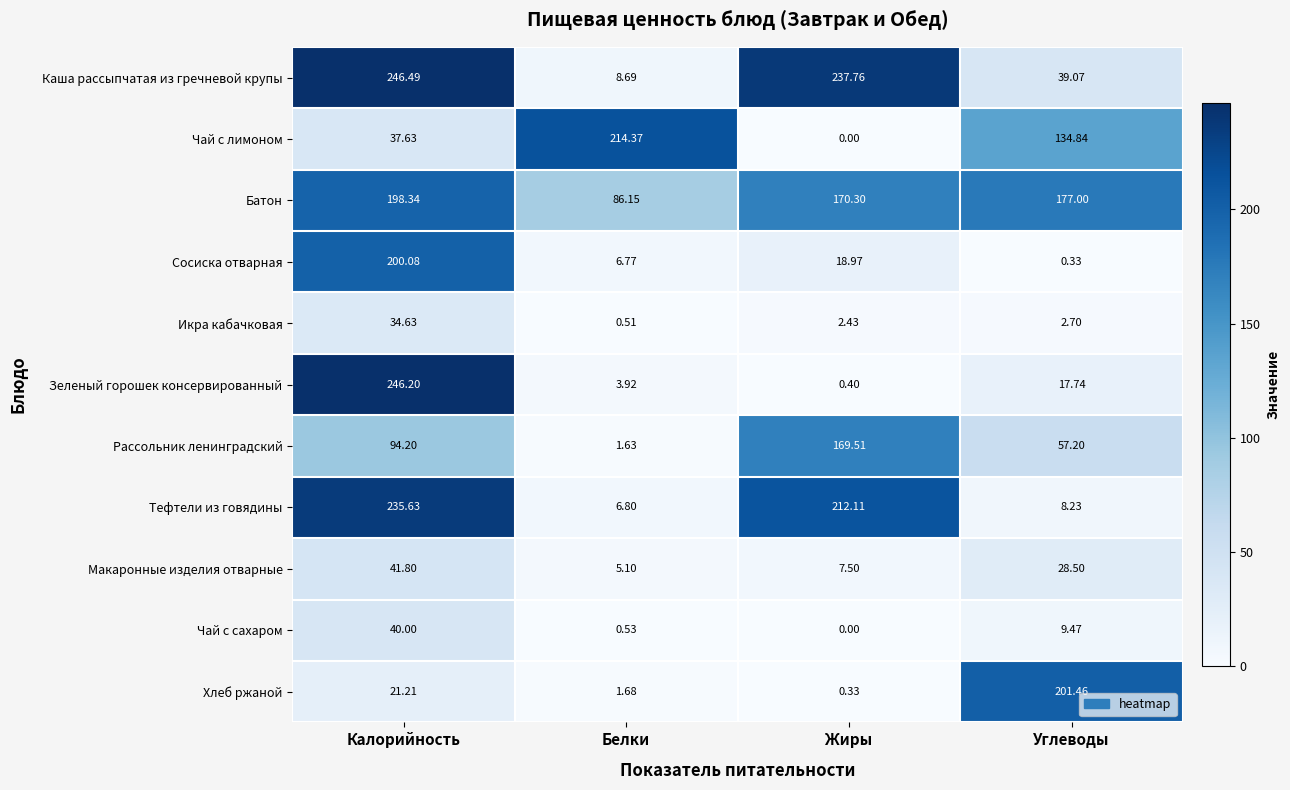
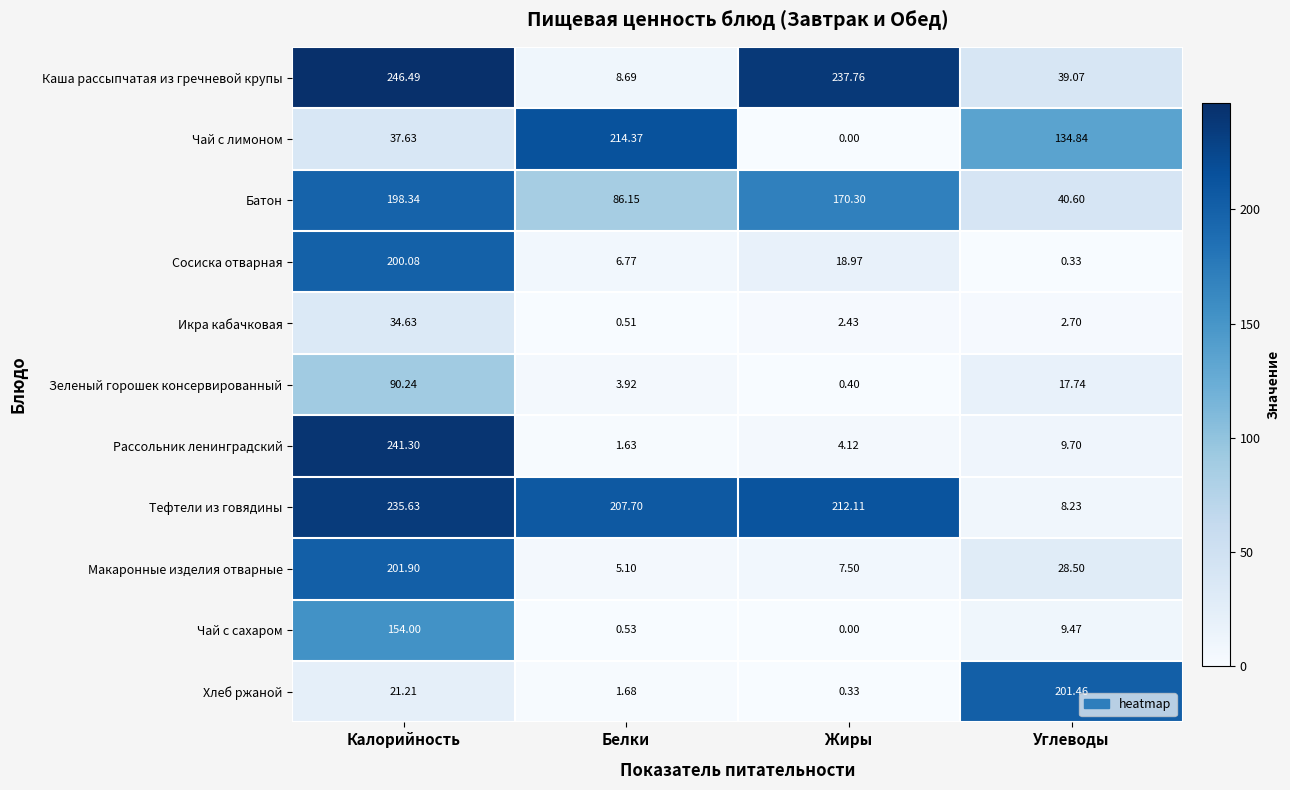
  {
    "Каша рассыпчатая из гречневой крупы": {
      "Калорийность": 246.49,
      "Белки": 8.69,
      "Жиры": 237.76,
      "Углеводы": 39.07
    },
    "Чай с лимоном": {
      "Калорийность": 37.63,
      "Белки": 214.37,
      "Жиры": 0.00,
      "Углеводы": 134.84
    },
    "Батон": {
      "Калорийность": 198.34,
      "Белки": 86.15,
      "Жиры": 170.30,
-     "Углеводы": 177.00
+     "Углеводы": 40.60
    },
    "Сосиска отварная": {
      "Калорийность": 200.08,
      "Белки": 6.77,
      "Жиры": 18.97,
      "Углеводы": 0.33
    },
    "Икра кабачковая": {
      "Калорийность": 34.63,
      "Белки": 0.51,
      "Жиры": 2.43,
      "Углеводы": 2.70
    },
    "Зеленый горошек консервированный": {
-     "Калорийность": 246.20,
+     "Калорийность": 90.24,
      "Белки": 3.92,
      "Жиры": 0.40,
      "Углеводы": 17.74
    },
    "Рассольник ленинградский": {
-     "Калорийность": 94.20,
+     "Калорийность": 241.30,
      "Белки": 1.63,
-     "Жиры": 169.51,
-     "Углеводы": 57.20
+     "Жиры": 4.12,
+     "Углеводы": 9.70
    },
    "Тефтели из говядины": {
      "Калорийность": 235.63,
-     "Белки": 6.80,
+     "Белки": 207.70,
      "Жиры": 212.11,
      "Углеводы": 8.23
    },
    "Макаронные изделия отварные": {
-     "Калорийность": 41.80,
+     "Калорийность": 201.90,
      "Белки": 5.10,
      "Жиры": 7.50,
      "Углеводы": 28.50
    },
    "Чай с сахаром": {
-     "Калорийность": 40.00,
+     "Калорийность": 154.00,
      "Белки": 0.53,
      "Жиры": 0.00,
      "Углеводы": 9.47
    },
    "Хлеб ржаной": {
      "Калорийность": 21.21,
      "Белки": 1.68,
      "Жиры": 0.33
    }
  }
